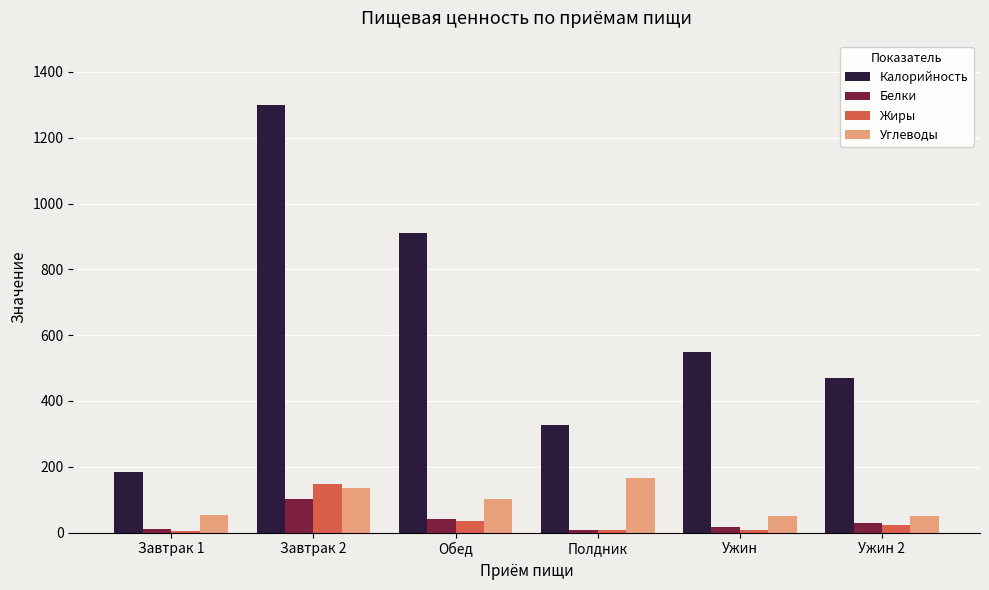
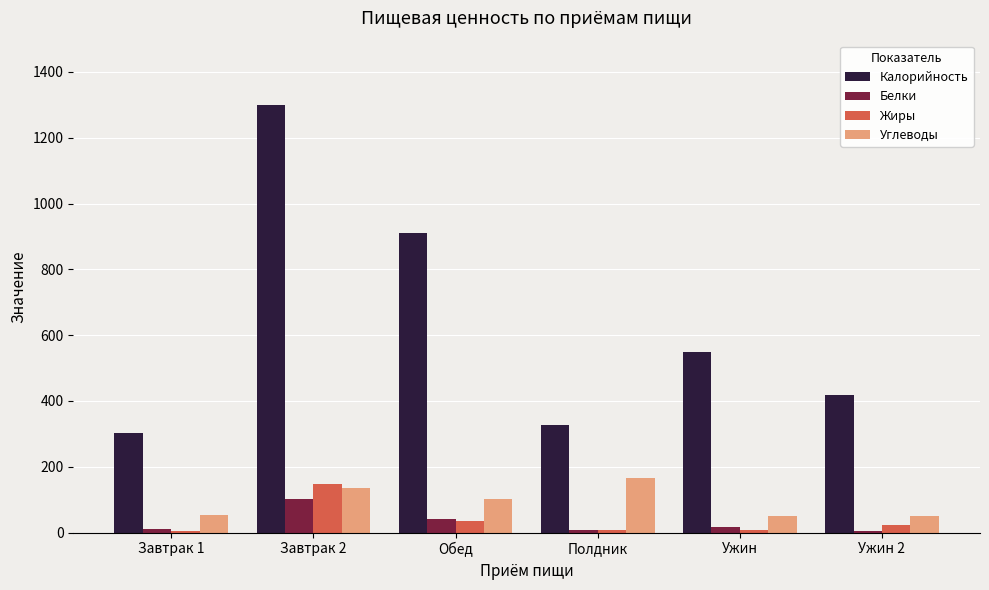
  {
    "Калорийность": {
-     "Завтрак 1": 190,
+     "Завтрак 1": 300,
      "Завтрак 2": 1300,
      "Обед": 910,
      "Полдник": 330,
      "Ужин": 550,
-     "Ужин 2": 470
+     "Ужин 2": 420
    },
    "Белки": {
      "Завтрак 1": 10,
      "Завтрак 2": 100,
      "Обед": 40,
      "Ужин": 20,
-     "Ужин 2": 30
+     "Ужин 2": 0
    },
    "Жиры": {
      "Завтрак 2": 150,
      "Обед": 40,
      "Полдник": 10,
      "Ужин": 10,
      "Ужин 2": 20
    },
    "Углеводы": {
      "Завтрак 1": 50,
      "Завтрак 2": 140,
      "Обед": 100,
      "Полдник": 160,
      "Ужин": 50,
      "Ужин 2": 50
    }
  }
